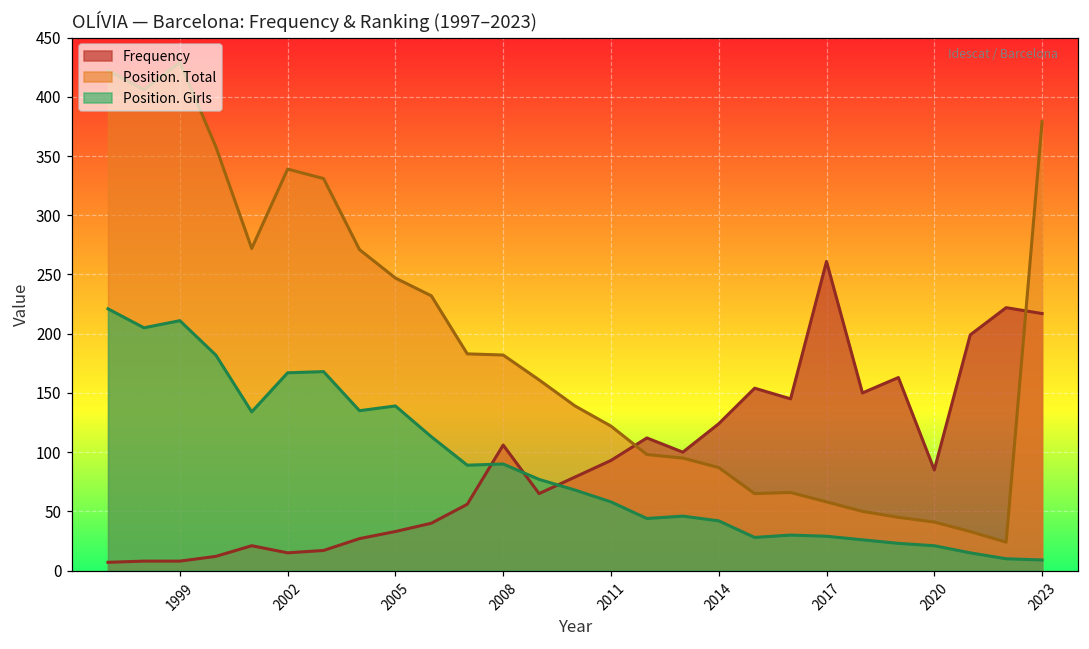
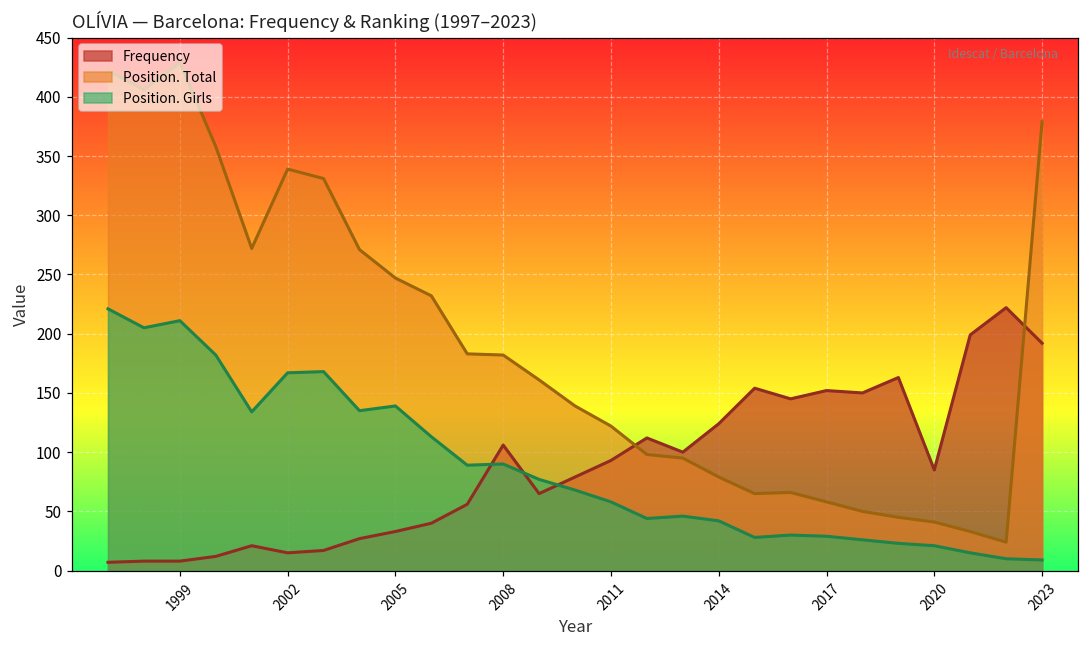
  {
    "Frequency": {
      "1999": 8,
      "2002": 15,
      "2005": 33,
      "2008": 106,
      "2011": 93,
      "2014": 124,
-     "2017": 261,
+     "2017": 152,
      "2020": 85,
-     "2023": 217
+     "2023": 192
    },
    "Position. Total": {
      "2002": 339,
      "2005": 247,
      "2008": 182,
      "2011": 122,
-     "2014": 87,
+     "2014": 79,
      "2017": 58,
      "2020": 41,
      "2023": 379
    },
    "Position. Girls": {
      "1999": 211,
      "2002": 167,
      "2005": 139,
      "2008": 90,
      "2011": 58,
      "2014": 42,
      "2017": 29,
      "2020": 21,
      "2023": 9
    }
  }
